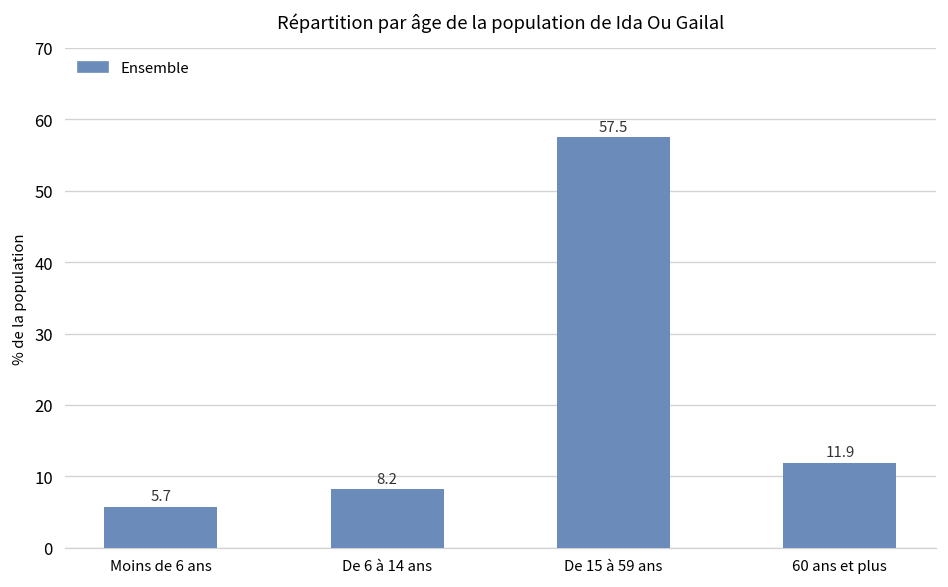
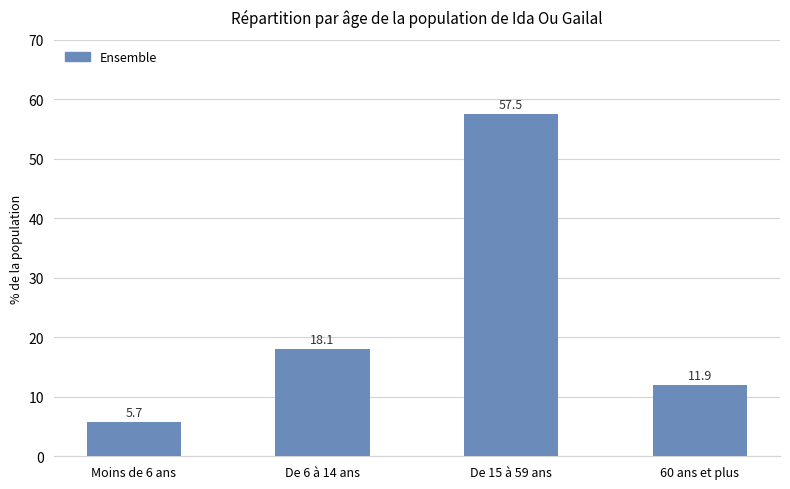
  {
    "Moins de 6 ans": 5.7,
-   "De 6 à 14 ans": 8.2,
+   "De 6 à 14 ans": 18.1,
    "De 15 à 59 ans": 57.5,
    "60 ans et plus": 11.9
  }
